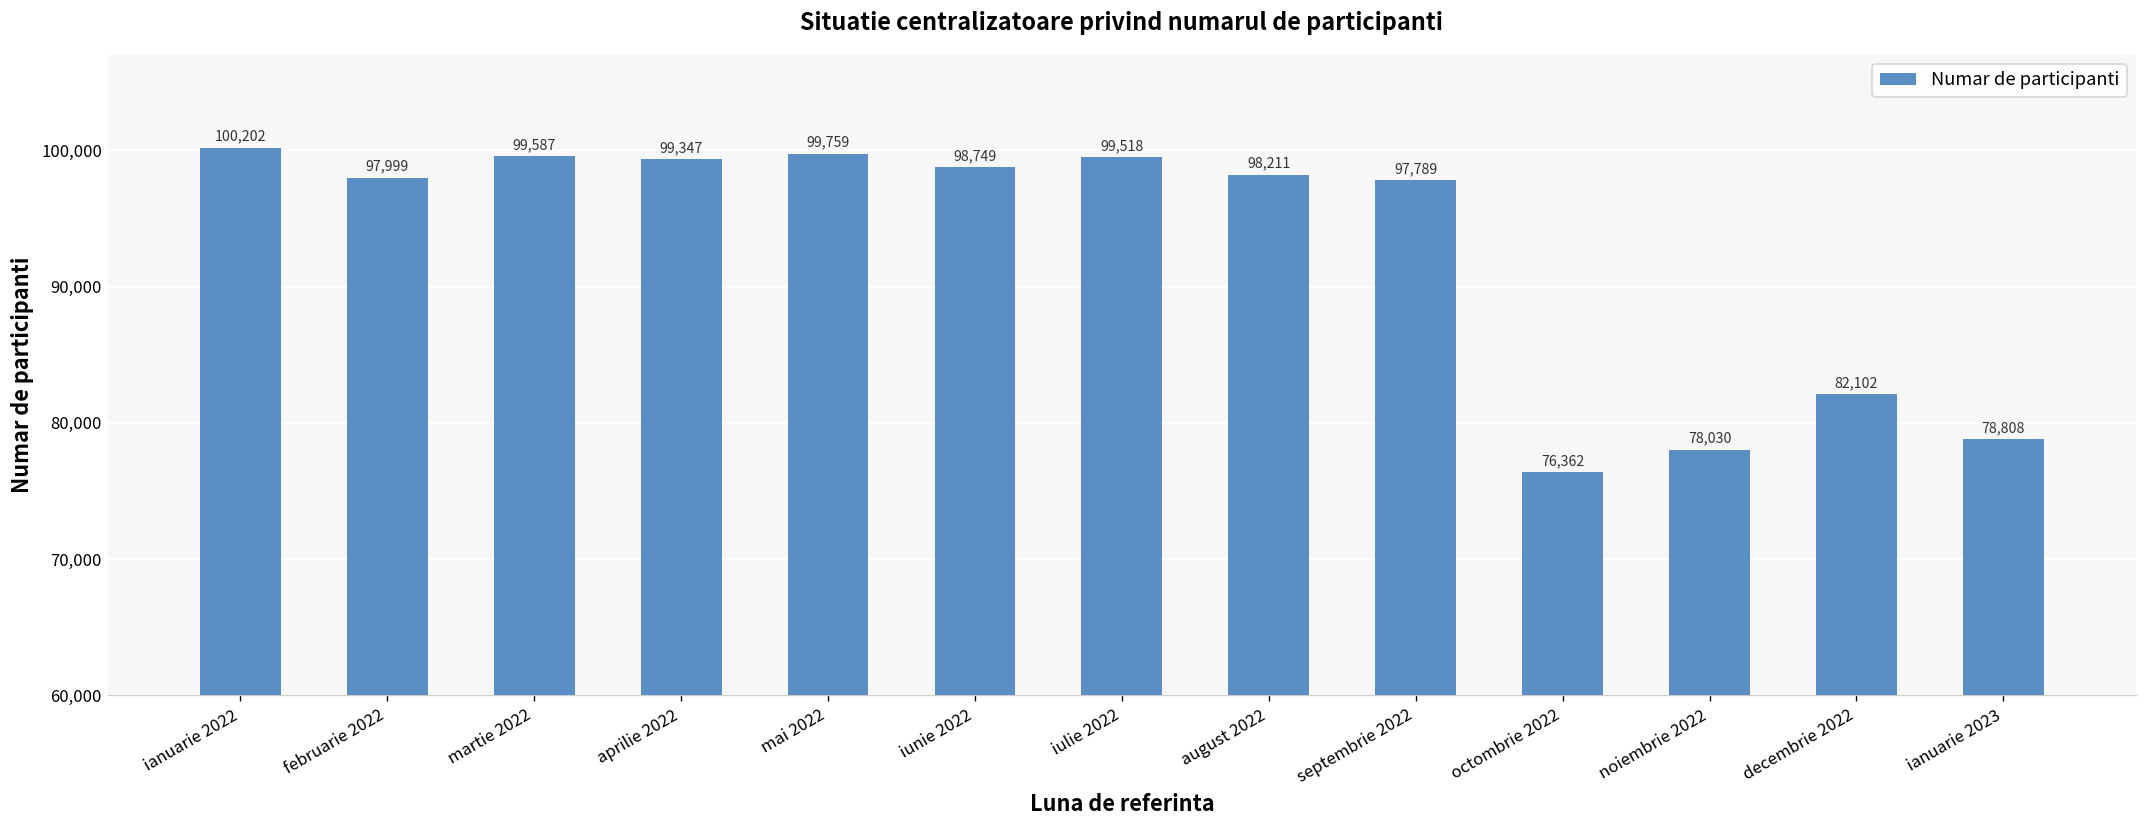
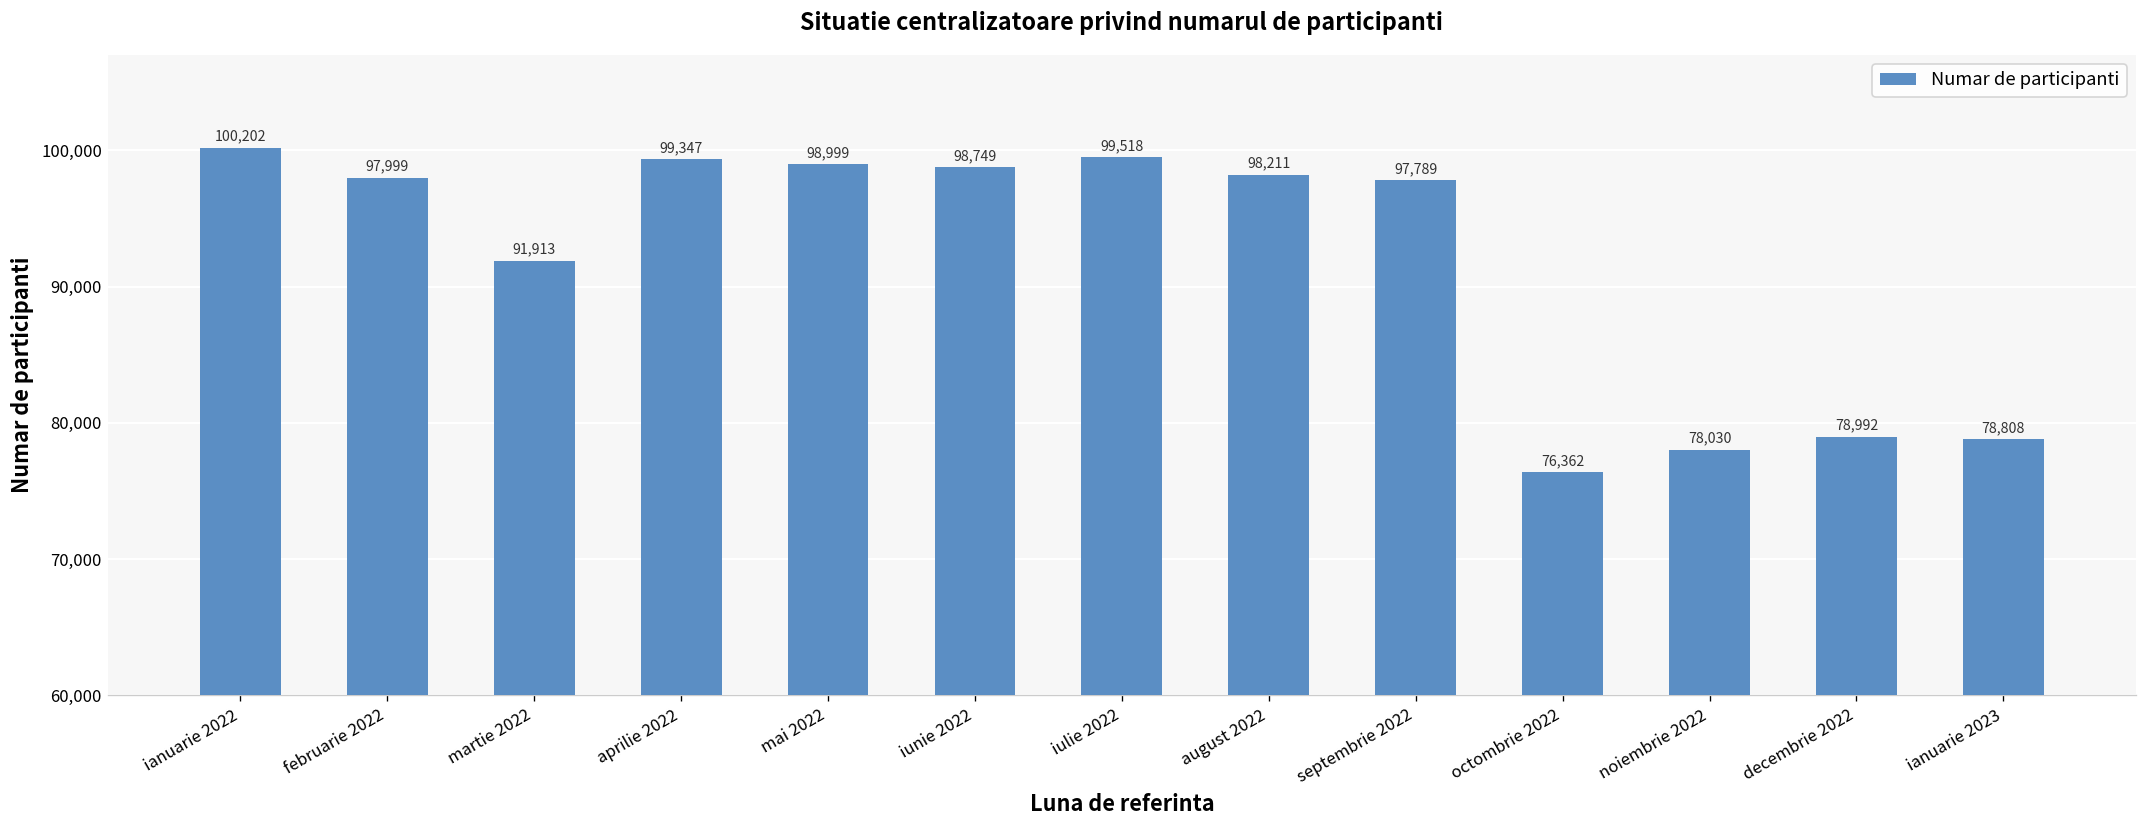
  {
    "ianuarie 2022": "100,202",
    "februarie 2022": "97,999",
-   "martie 2022": "99,587",
+   "martie 2022": "91,913",
    "aprilie 2022": "99,347",
-   "mai 2022": "99,759",
+   "mai 2022": "98,999",
    "iunie 2022": "98,749",
    "iulie 2022": "99,518",
    "august 2022": "98,211",
    "septembrie 2022": "97,789",
    "octombrie 2022": "76,362",
    "noiembrie 2022": "78,030",
-   "decembrie 2022": "82,102",
+   "decembrie 2022": "78,992",
    "ianuarie 2023": "78,808"
  }
